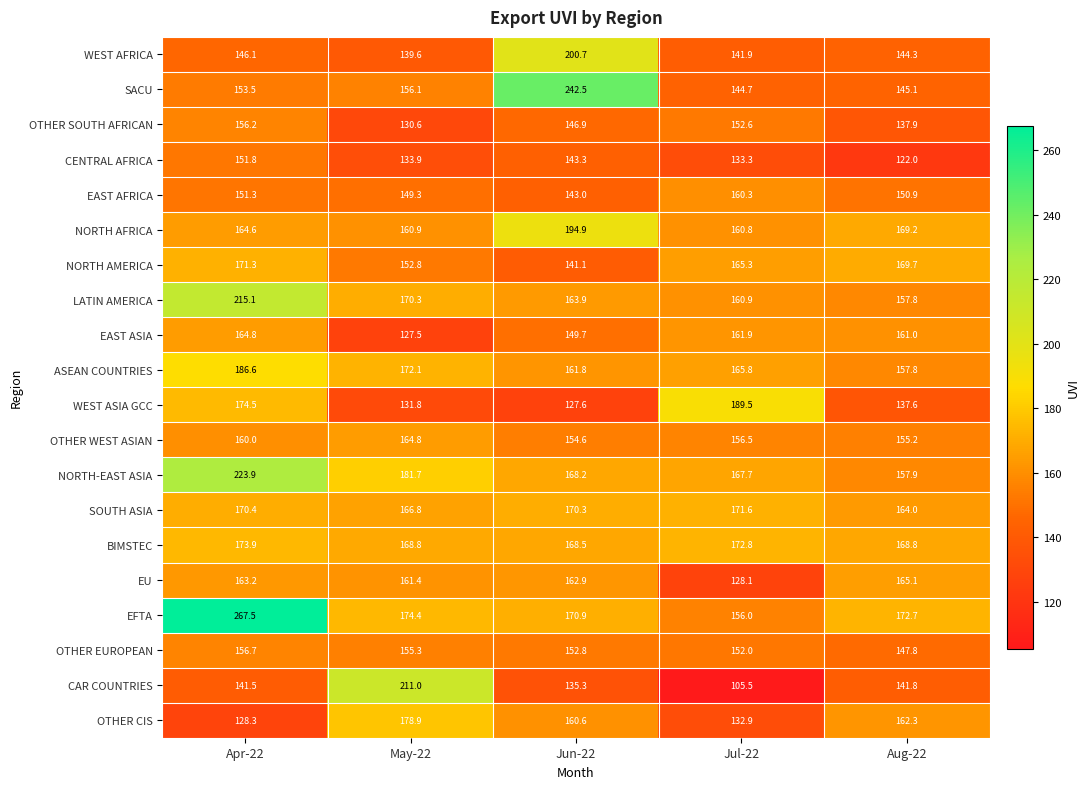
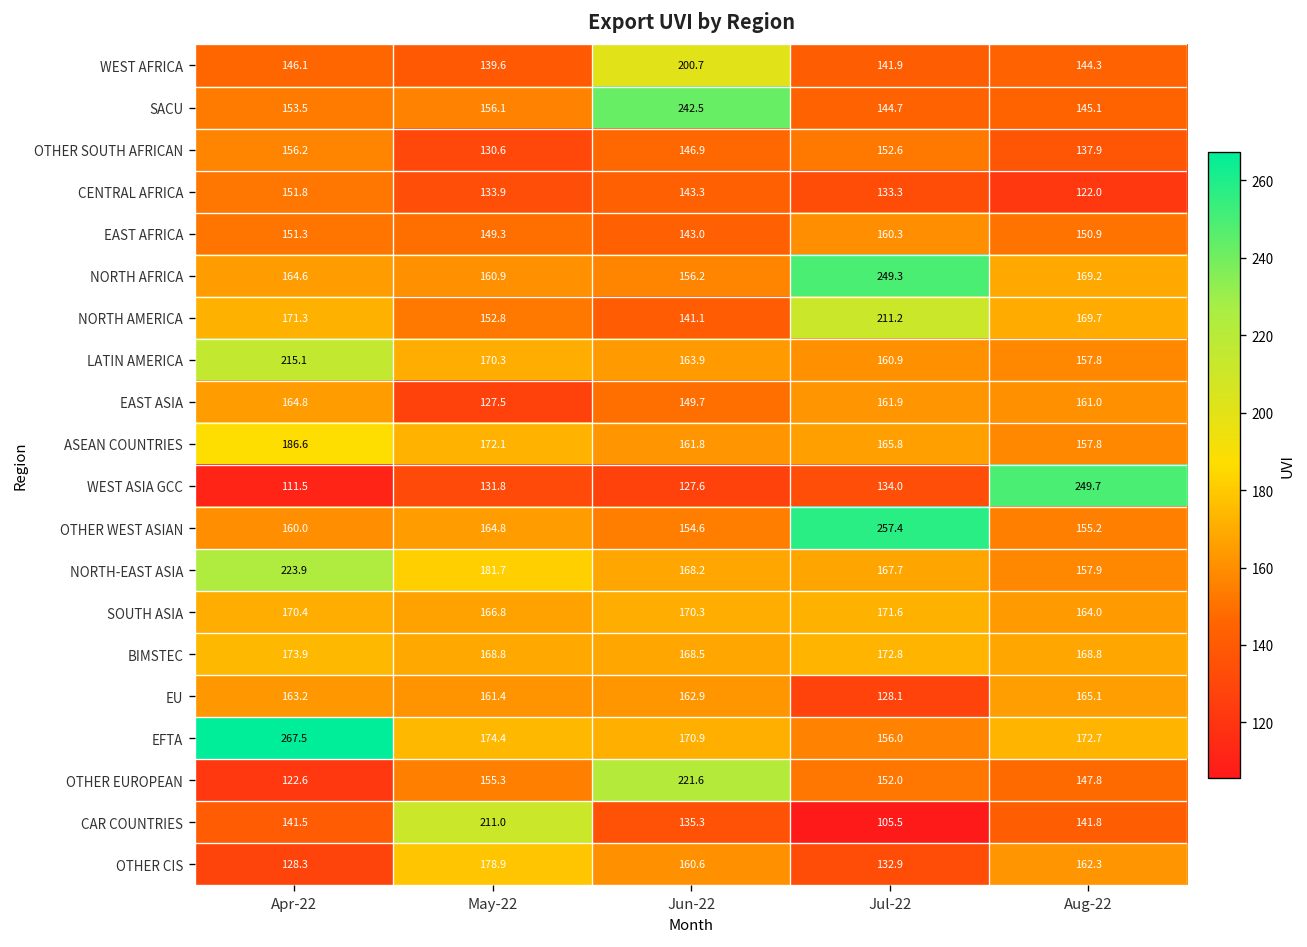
  {
    "WEST AFRICA": {
      "Apr-22": 146.1,
      "May-22": 139.6,
      "Jun-22": 200.7,
      "Jul-22": 141.9,
      "Aug-22": 144.3
    },
    "SACU": {
      "Apr-22": 153.5,
      "May-22": 156.1,
      "Jun-22": 242.5,
      "Jul-22": 144.7,
      "Aug-22": 145.1
    },
    "OTHER SOUTH AFRICAN": {
      "Apr-22": 156.2,
      "May-22": 130.6,
      "Jun-22": 146.9,
      "Jul-22": 152.6,
      "Aug-22": 137.9
    },
    "CENTRAL AFRICA": {
      "Apr-22": 151.8,
      "May-22": 133.9,
      "Jun-22": 143.3,
      "Jul-22": 133.3,
      "Aug-22": 122.0
    },
    "EAST AFRICA": {
      "Apr-22": 151.3,
      "May-22": 149.3,
      "Jun-22": 143.0,
      "Jul-22": 160.3,
      "Aug-22": 150.9
    },
    "NORTH AFRICA": {
      "Apr-22": 164.6,
      "May-22": 160.9,
-     "Jun-22": 194.9,
-     "Jul-22": 160.8,
+     "Jun-22": 156.2,
+     "Jul-22": 249.3,
      "Aug-22": 169.2
    },
    "NORTH AMERICA": {
      "Apr-22": 171.3,
      "May-22": 152.8,
      "Jun-22": 141.1,
-     "Jul-22": 165.3,
+     "Jul-22": 211.2,
      "Aug-22": 169.7
    },
    "LATIN AMERICA": {
      "Apr-22": 215.1,
      "May-22": 170.3,
      "Jun-22": 163.9,
      "Jul-22": 160.9,
      "Aug-22": 157.8
    },
    "EAST ASIA": {
      "Apr-22": 164.8,
      "May-22": 127.5,
      "Jun-22": 149.7,
      "Jul-22": 161.9,
      "Aug-22": 161.0
    },
    "ASEAN COUNTRIES": {
      "Apr-22": 186.6,
      "May-22": 172.1,
      "Jun-22": 161.8,
      "Jul-22": 165.8,
      "Aug-22": 157.8
    },
    "WEST ASIA GCC": {
-     "Apr-22": 174.5,
+     "Apr-22": 111.5,
      "May-22": 131.8,
      "Jun-22": 127.6,
-     "Jul-22": 189.5,
-     "Aug-22": 137.6
+     "Jul-22": 134.0,
+     "Aug-22": 249.7
    },
    "OTHER WEST ASIAN": {
      "Apr-22": 160.0,
      "May-22": 164.8,
      "Jun-22": 154.6,
-     "Jul-22": 156.5,
+     "Jul-22": 257.4,
      "Aug-22": 155.2
    },
    "NORTH-EAST ASIA": {
      "Apr-22": 223.9,
      "May-22": 181.7,
      "Jun-22": 168.2,
      "Jul-22": 167.7,
      "Aug-22": 157.9
    },
    "SOUTH ASIA": {
      "Apr-22": 170.4,
      "May-22": 166.8,
      "Jun-22": 170.3,
      "Jul-22": 171.6,
      "Aug-22": 164.0
    },
    "BIMSTEC": {
      "Apr-22": 173.9,
      "May-22": 168.8,
      "Jun-22": 168.5,
      "Jul-22": 172.8,
      "Aug-22": 168.8
    },
    "EU": {
      "Apr-22": 163.2,
      "May-22": 161.4,
      "Jun-22": 162.9,
      "Jul-22": 128.1,
      "Aug-22": 165.1
    },
    "EFTA": {
      "Apr-22": 267.5,
      "May-22": 174.4,
      "Jun-22": 170.9,
      "Jul-22": 156.0,
      "Aug-22": 172.7
    },
    "OTHER EUROPEAN": {
-     "Apr-22": 156.7,
+     "Apr-22": 122.6,
      "May-22": 155.3,
-     "Jun-22": 152.8,
+     "Jun-22": 221.6,
      "Jul-22": 152.0,
      "Aug-22": 147.8
    },
    "CAR COUNTRIES": {
      "Apr-22": 141.5,
      "May-22": 211.0,
      "Jun-22": 135.3,
      "Jul-22": 105.5,
      "Aug-22": 141.8
    },
    "OTHER CIS": {
      "Apr-22": 128.3,
      "May-22": 178.9,
      "Jun-22": 160.6,
      "Jul-22": 132.9,
      "Aug-22": 162.3
    }
  }
